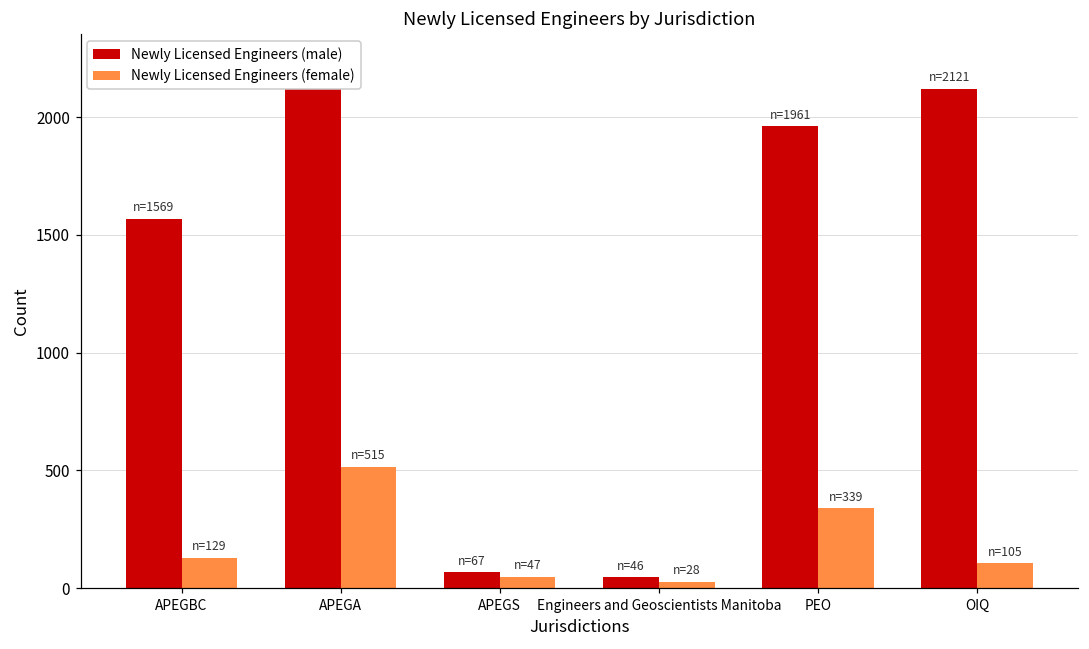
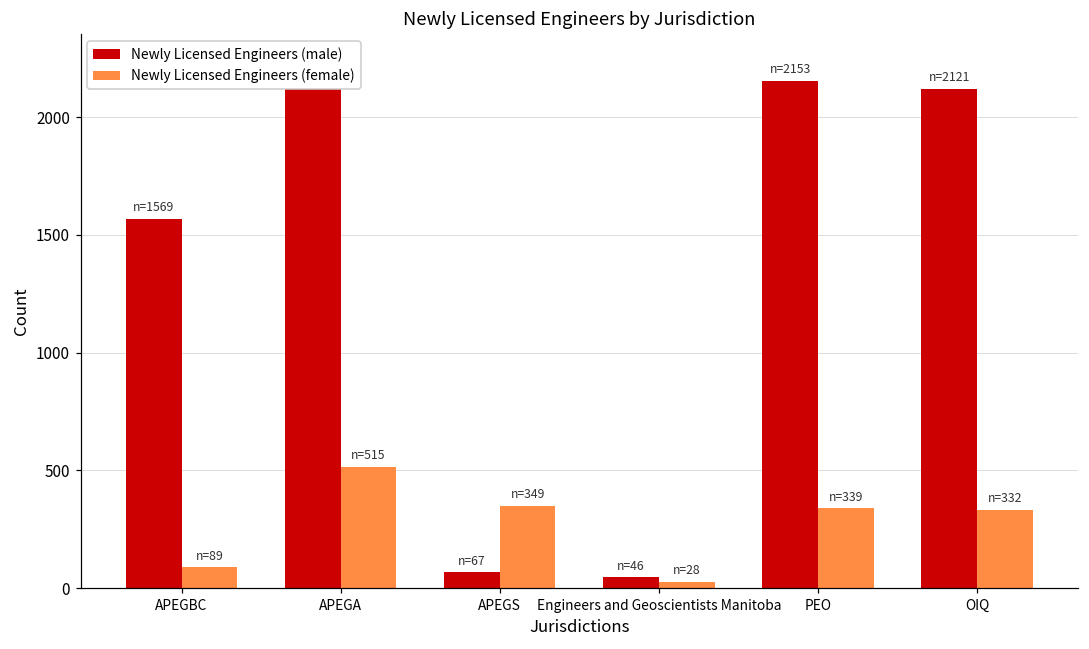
  {
    "Newly Licensed Engineers (male)": {
      "APEGBC": 1569,
      "APEGS": 67,
      "Engineers and Geoscientists Manitoba": 46,
-     "PEO": 1961,
+     "PEO": 2153,
      "OIQ": 2121
    },
    "Newly Licensed Engineers (female)": {
-     "APEGBC": 129,
+     "APEGBC": 89,
      "APEGA": 515,
-     "APEGS": 47,
+     "APEGS": 349,
      "Engineers and Geoscientists Manitoba": 28,
      "PEO": 339,
-     "OIQ": 105
+     "OIQ": 332
    }
  }
